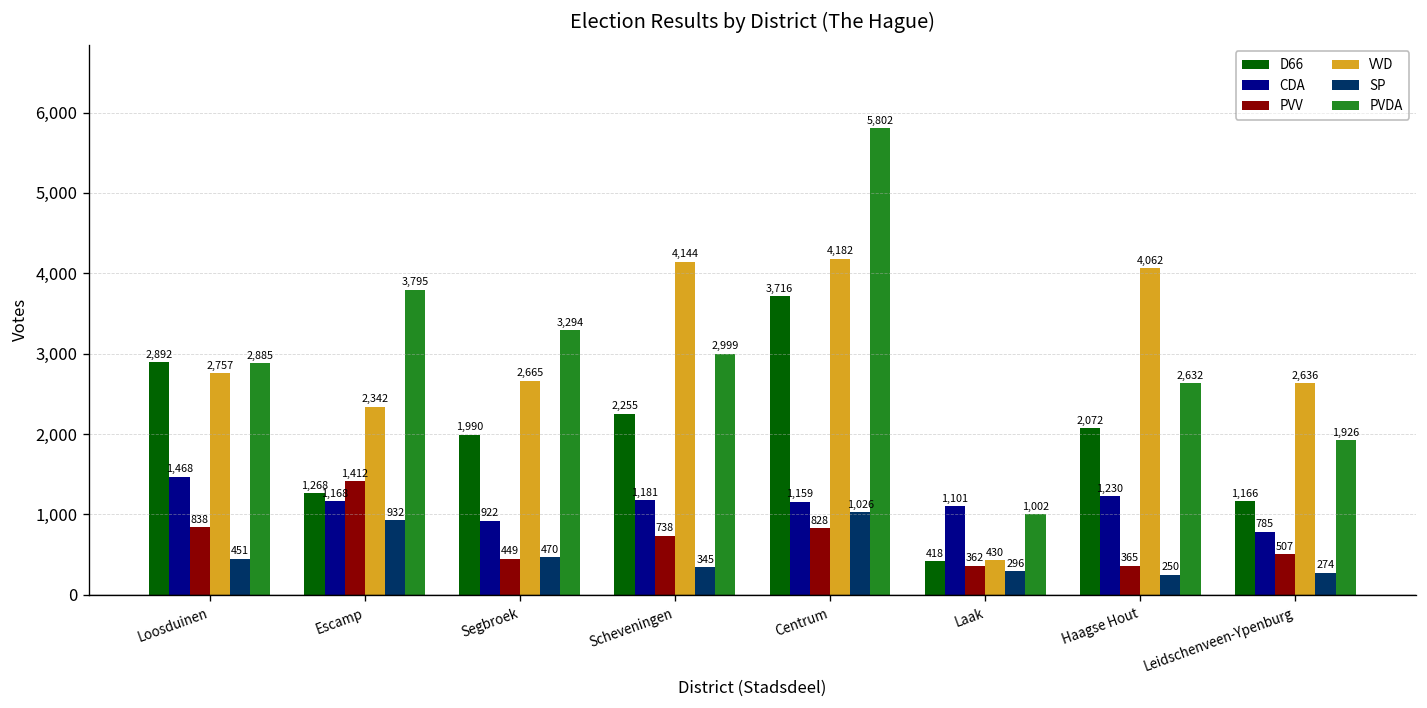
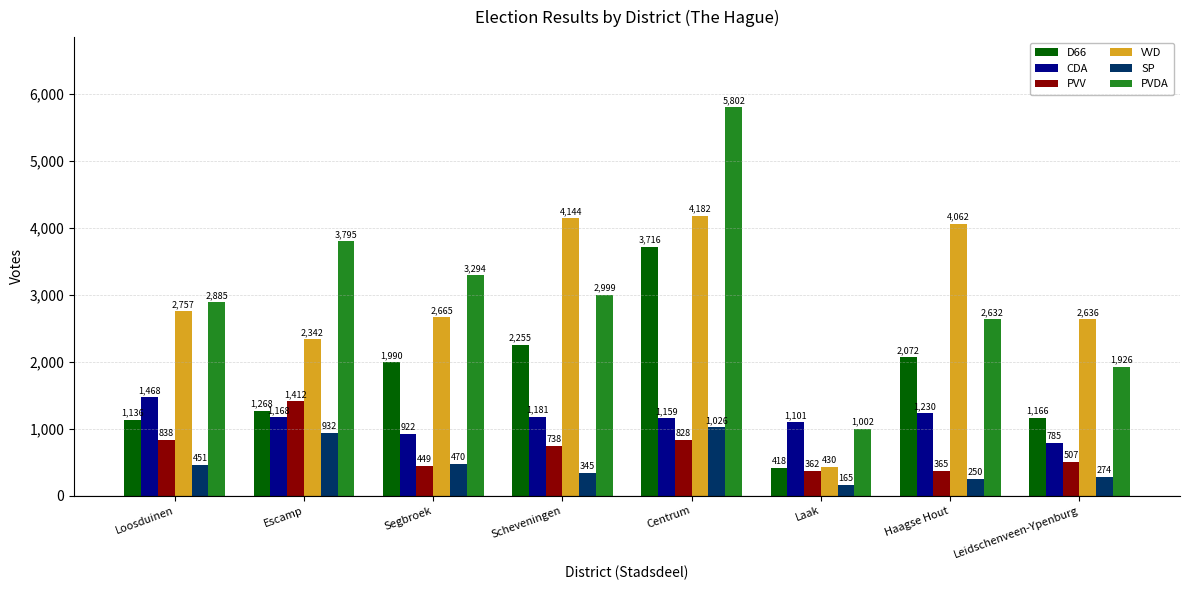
  {
    "D66": {
-     "Loosduinen": "2,892",
+     "Loosduinen": "1,136",
      "Escamp": "1,268",
      "Segbroek": "1,990",
      "Scheveningen": "2,255",
      "Centrum": "3,716",
      "Laak": "418",
      "Haagse Hout": "2,072",
      "Leidschenveen-Ypenburg": "1,166"
    },
    "CDA": {
      "Loosduinen": "1,468",
      "Escamp": "1,168",
      "Segbroek": "922",
      "Scheveningen": "1,181",
      "Centrum": "1,159",
      "Laak": "1,101",
      "Haagse Hout": "1,230",
      "Leidschenveen-Ypenburg": "785"
    },
    "PVV": {
      "Loosduinen": "838",
      "Escamp": "1,412",
      "Segbroek": "449",
      "Scheveningen": "738",
      "Centrum": "828",
      "Laak": "362",
      "Haagse Hout": "365",
      "Leidschenveen-Ypenburg": "507"
    },
    "VVD": {
      "Loosduinen": "2,757",
      "Escamp": "2,342",
      "Segbroek": "2,665",
      "Scheveningen": "4,144",
      "Centrum": "4,182",
      "Laak": "430",
      "Haagse Hout": "4,062",
      "Leidschenveen-Ypenburg": "2,636"
    },
    "SP": {
      "Loosduinen": "451",
      "Escamp": "932",
      "Segbroek": "470",
      "Scheveningen": "345",
      "Centrum": "1,026",
-     "Laak": "296",
+     "Laak": "165",
      "Haagse Hout": "250",
      "Leidschenveen-Ypenburg": "274"
    },
    "PVDA": {
      "Loosduinen": "2,885",
      "Escamp": "3,795",
      "Segbroek": "3,294",
      "Scheveningen": "2,999",
      "Centrum": "5,802",
      "Laak": "1,002",
      "Haagse Hout": "2,632",
      "Leidschenveen-Ypenburg": "1,926"
    }
  }
